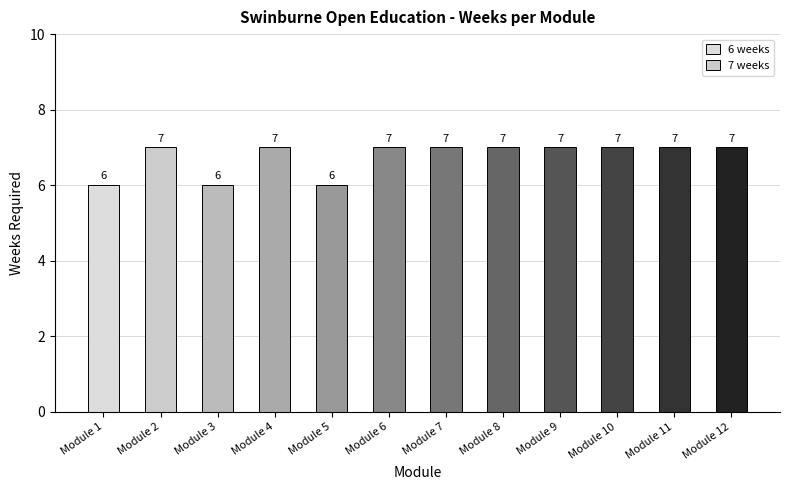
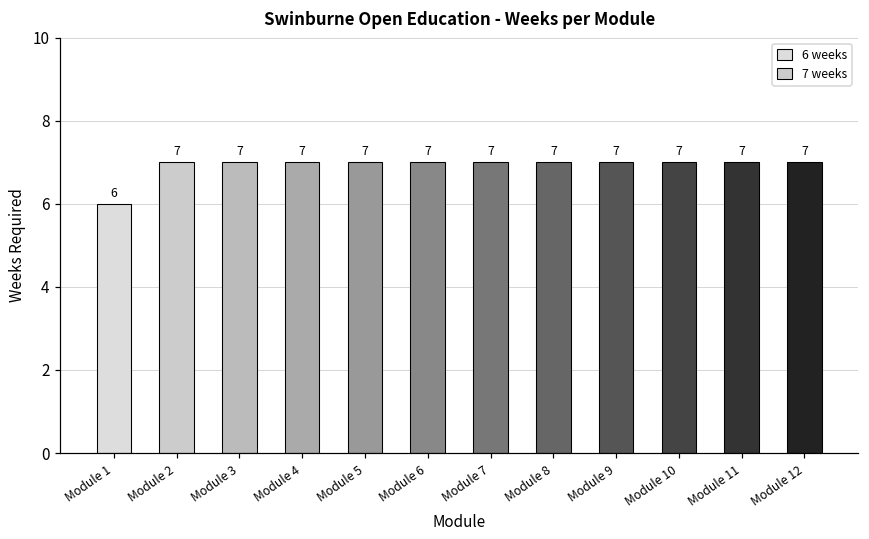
  {
    "Module 1": 6,
    "Module 2": 7,
-   "Module 3": 6,
+   "Module 3": 7,
    "Module 4": 7,
-   "Module 5": 6,
+   "Module 5": 7,
    "Module 6": 7,
    "Module 7": 7,
    "Module 8": 7,
    "Module 9": 7,
    "Module 10": 7,
    "Module 11": 7,
    "Module 12": 7
  }
